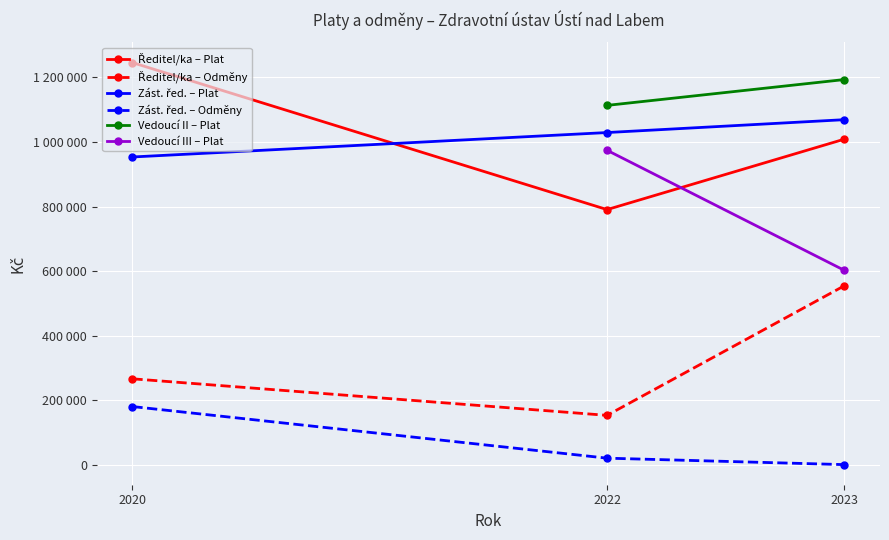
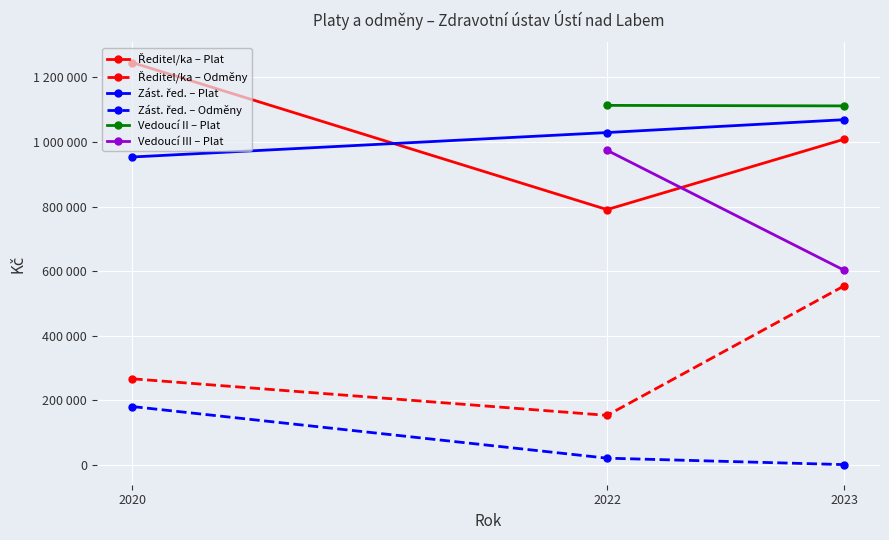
  {
    "Vedoucí II – Plat": {
      "2022": 1110000,
-     "2023": 1190000
+     "2023": 1110000
    },
    "Vedoucí III – Plat": {
      "2022": 970000,
      "2023": 600000
    }
  }
